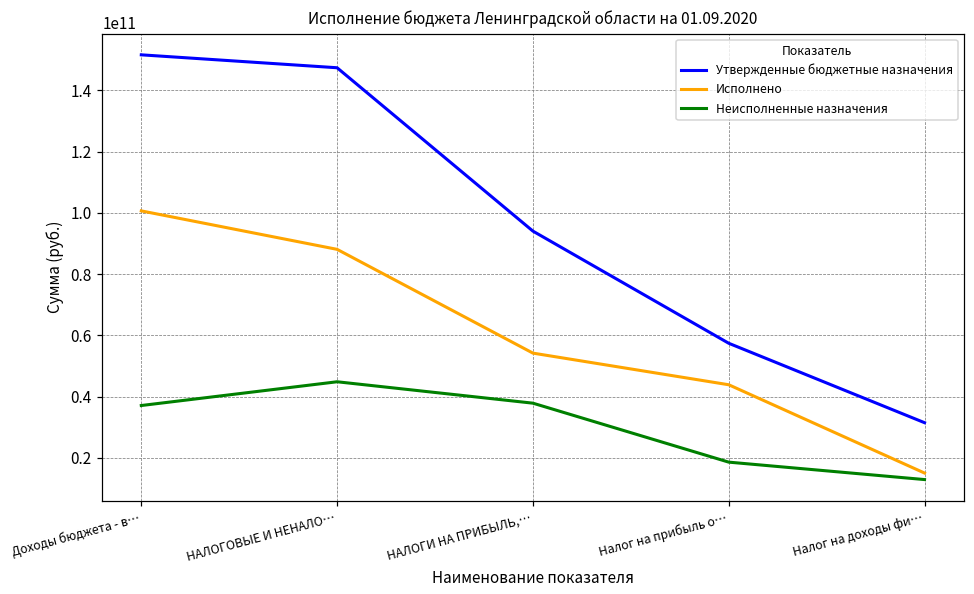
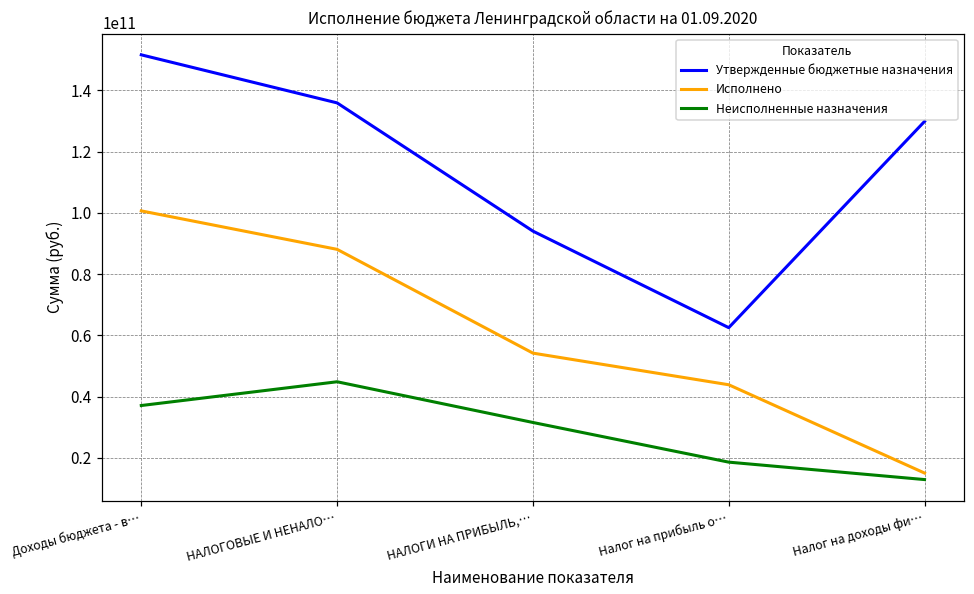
  {
    "Утвержденные бюджетные назначения": {
      "Доходы бюджета - в…": 152000000000,
-     "НАЛОГОВЫЕ И НЕНАЛО…": 147000000000,
+     "НАЛОГОВЫЕ И НЕНАЛО…": 136000000000,
      "НАЛОГИ НА ПРИБЫЛЬ,…": 94000000000,
-     "Налог на прибыль о…": 57000000000,
-     "Налог на доходы фи…": 32000000000
+     "Налог на прибыль о…": 63000000000,
+     "Налог на доходы фи…": 130000000000
    },
    "Исполнено": {
      "Доходы бюджета - в…": 101000000000,
      "НАЛОГОВЫЕ И НЕНАЛО…": 88000000000,
      "НАЛОГИ НА ПРИБЫЛЬ,…": 54000000000,
      "Налог на прибыль о…": 44000000000,
      "Налог на доходы фи…": 15000000000
    },
    "Неисполненные назначения": {
      "Доходы бюджета - в…": 37000000000,
      "НАЛОГОВЫЕ И НЕНАЛО…": 45000000000,
-     "НАЛОГИ НА ПРИБЫЛЬ,…": 38000000000,
+     "НАЛОГИ НА ПРИБЫЛЬ,…": 32000000000,
      "Налог на прибыль о…": 19000000000,
      "Налог на доходы фи…": 13000000000
    }
  }
